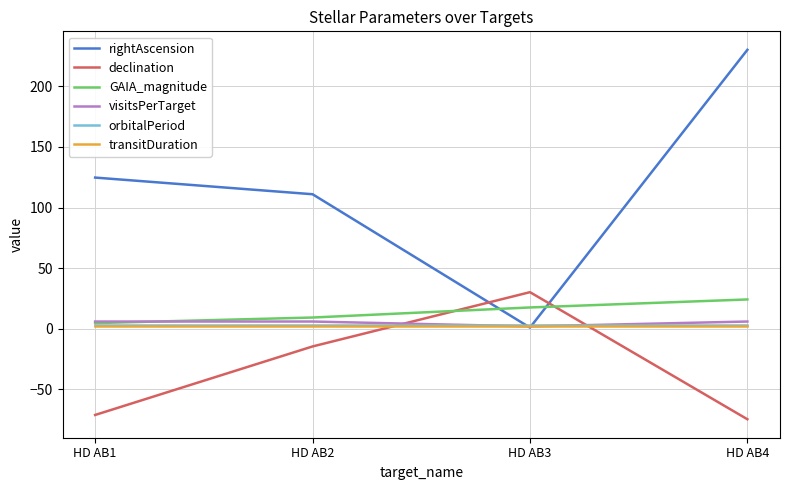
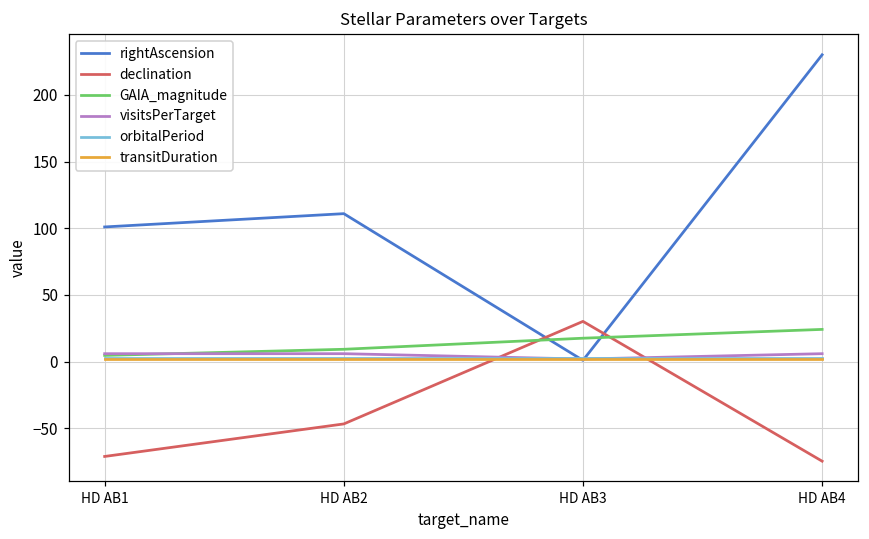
  {
    "rightAscension": {
-     "HD AB1": 125,
+     "HD AB1": 101,
      "HD AB2": 111,
      "HD AB4": 230
    },
    "declination": {
      "HD AB1": -71,
-     "HD AB2": -15,
+     "HD AB2": -47,
      "HD AB3": 30,
      "HD AB4": -75
    },
    "GAIA_magnitude": {
      "HD AB2": 9,
      "HD AB3": 18,
      "HD AB4": 24
    },
    "visitsPerTarget": {
      "HD AB2": 6,
      "HD AB4": 6
    }
  }
